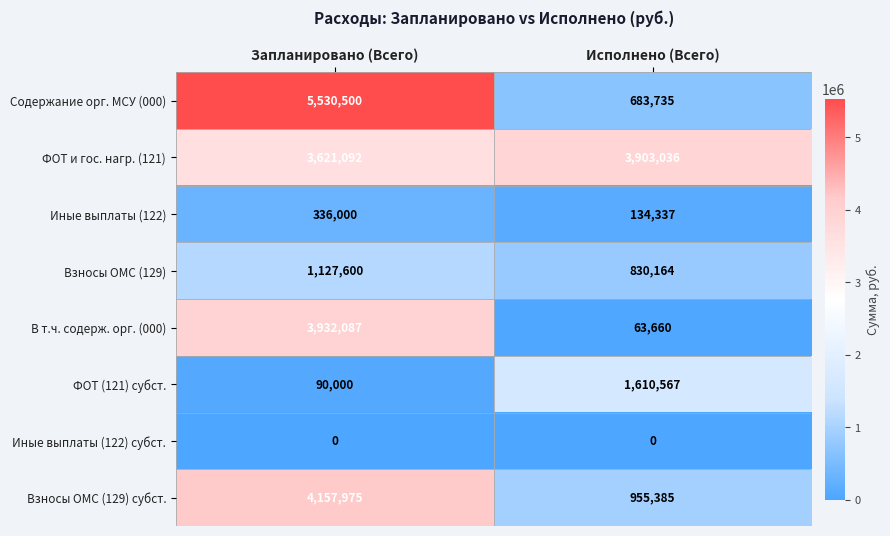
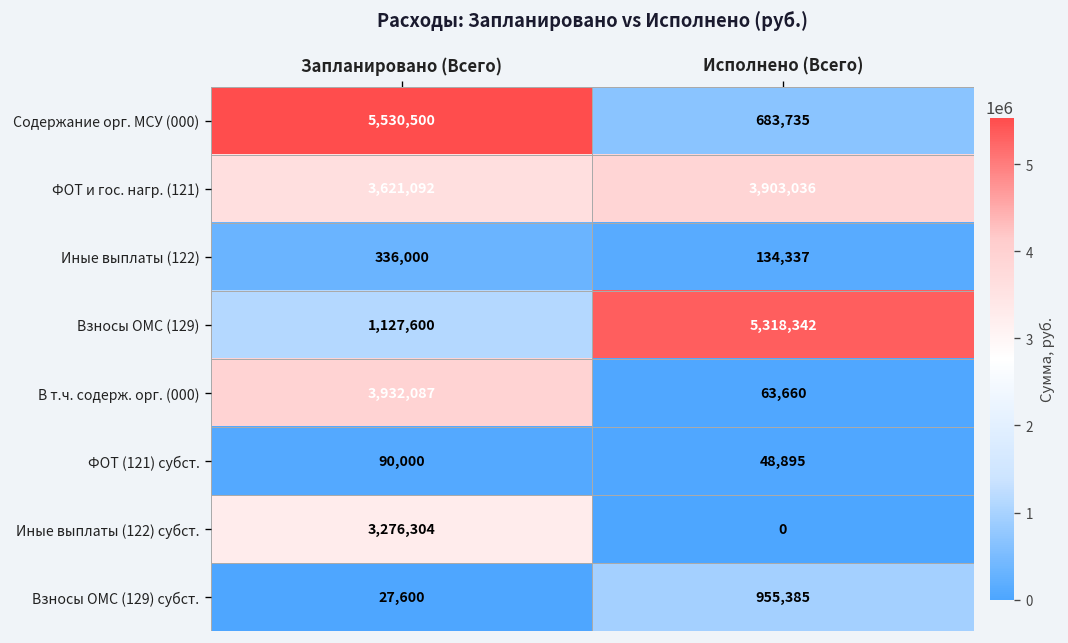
  {
    "Содержание орг. МСУ (000)": {
      "Запланировано (Всего)": "5,530,500",
      "Исполнено (Всего)": "683,735"
    },
    "Иные выплаты (122)": {
      "Запланировано (Всего)": "336,000",
      "Исполнено (Всего)": "134,337"
    },
    "Взносы ОМС (129)": {
      "Запланировано (Всего)": "1,127,600",
-     "Исполнено (Всего)": "830,164"
+     "Исполнено (Всего)": "5,318,342"
    },
    "В т.ч. содерж. орг. (000)": {
      "Исполнено (Всего)": "63,660"
    },
    "ФОТ (121) субст.": {
      "Запланировано (Всего)": "90,000",
-     "Исполнено (Всего)": "1,610,567"
+     "Исполнено (Всего)": "48,895"
    },
    "Иные выплаты (122) субст.": {
-     "Запланировано (Всего)": "0",
+     "Запланировано (Всего)": "3,276,304",
      "Исполнено (Всего)": "0"
    },
    "Взносы ОМС (129) субст.": {
-     "Запланировано (Всего)": "4,157,975",
+     "Запланировано (Всего)": "27,600",
      "Исполнено (Всего)": "955,385"
    }
  }
